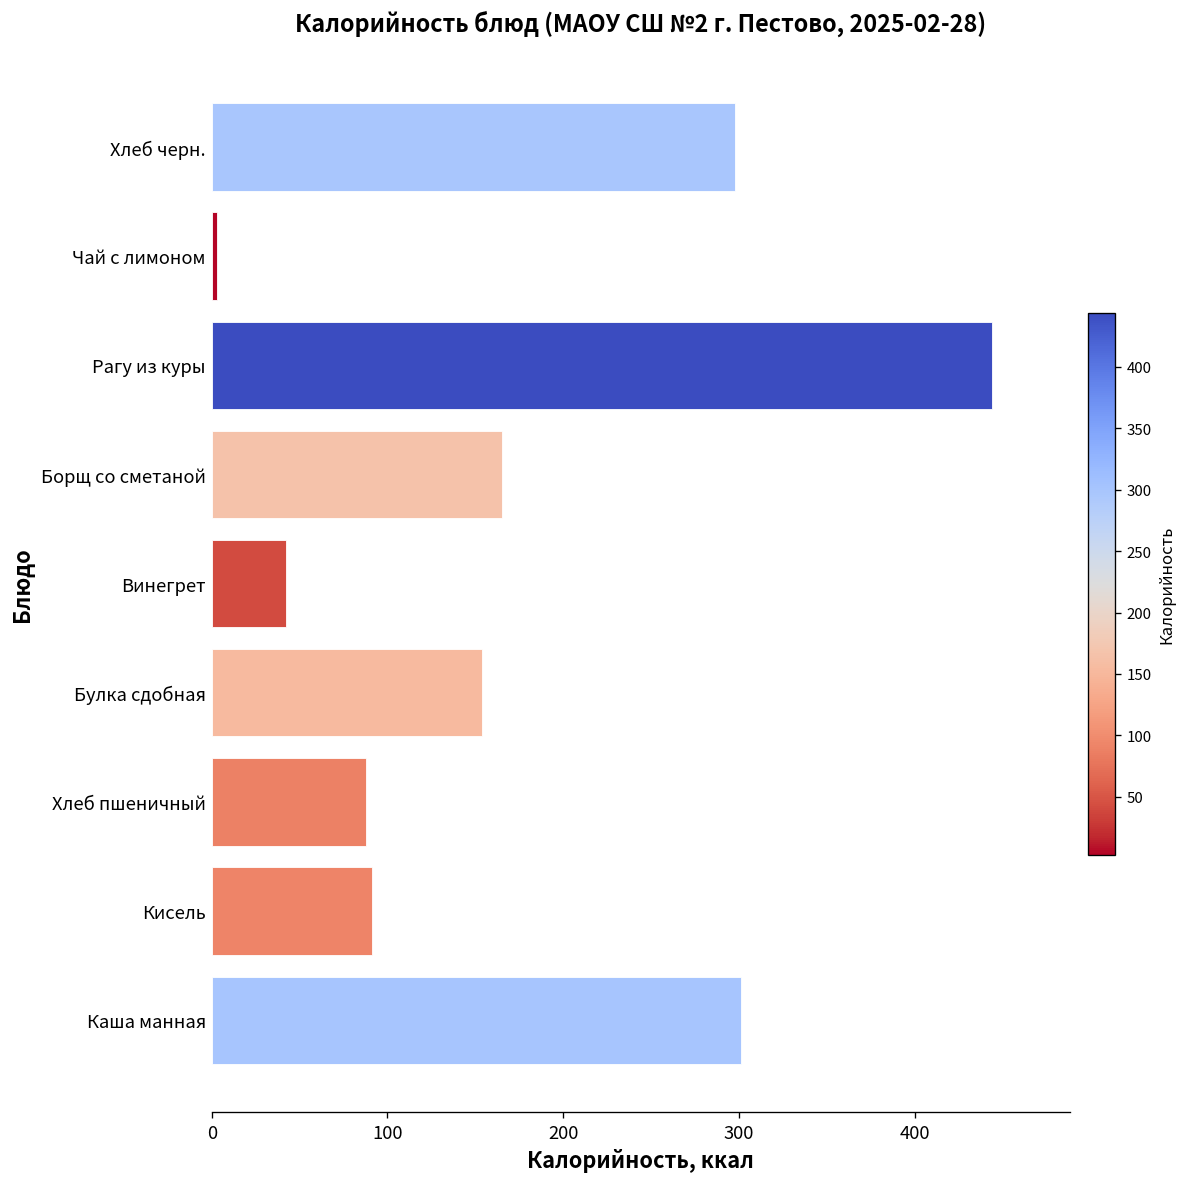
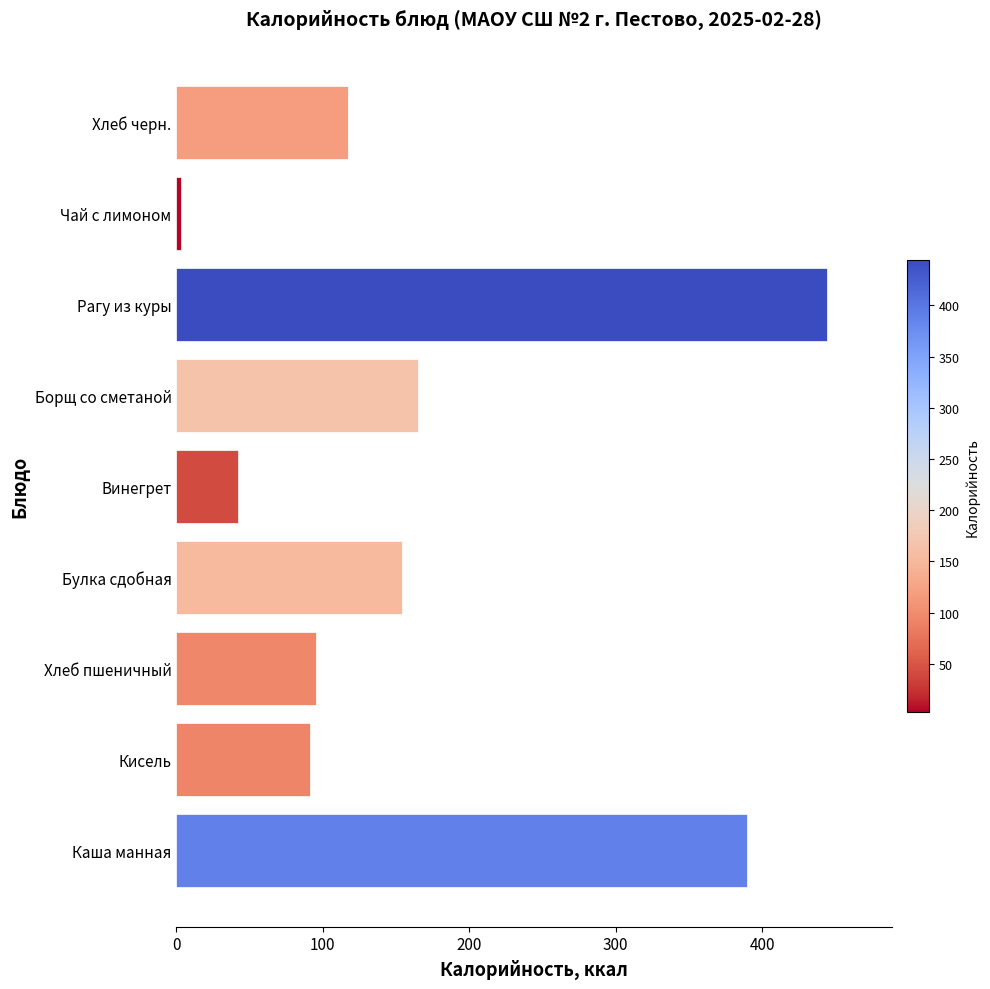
  {
-   "Хлеб черн.": 298,
+   "Хлеб черн.": 117,
    "Чай с лимоном": 3,
    "Рагу из куры": 444,
    "Борщ со сметаной": 165,
    "Винегрет": 42,
    "Булка сдобная": 154,
-   "Хлеб пшеничный": 88,
+   "Хлеб пшеничный": 95,
    "Кисель": 91,
-   "Каша манная": 301
+   "Каша манная": 390
  }
